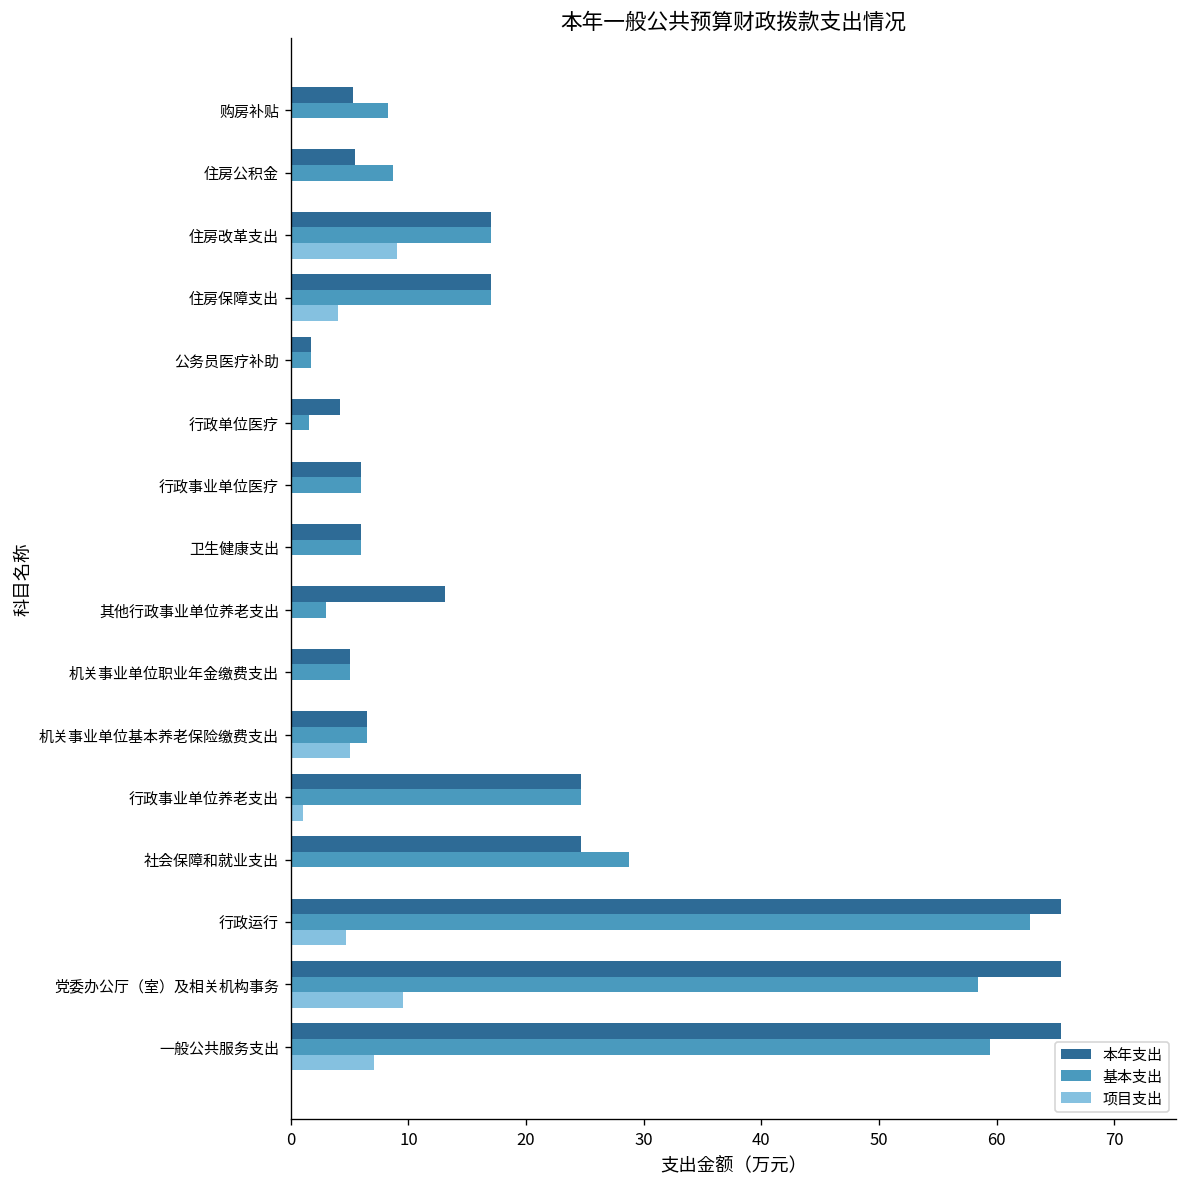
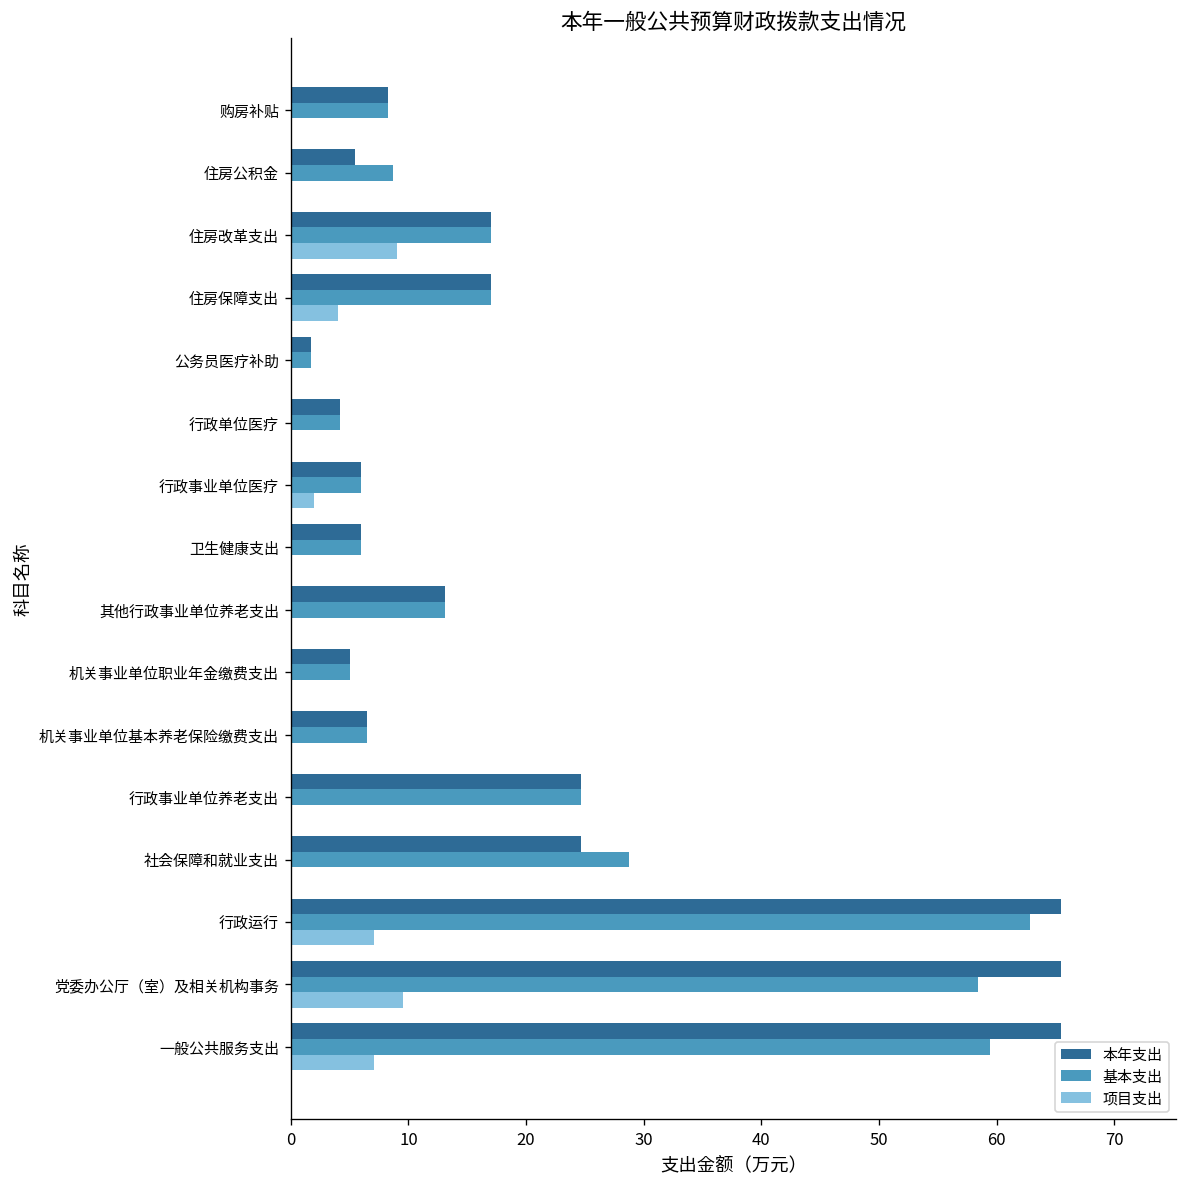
  {
    "本年支出": {
-     "购房补贴": 5,
+     "购房补贴": 8,
      "住房公积金": 5,
      "住房改革支出": 17,
      "住房保障支出": 17,
      "公务员医疗补助": 2,
      "行政单位医疗": 4,
      "行政事业单位医疗": 6,
      "卫生健康支出": 6,
      "其他行政事业单位养老支出": 13,
      "机关事业单位职业年金缴费支出": 5,
      "机关事业单位基本养老保险缴费支出": 6,
      "行政事业单位养老支出": 25,
      "社会保障和就业支出": 25,
      "行政运行": 65,
      "党委办公厅（室）及相关机构事务": 65,
      "一般公共服务支出": 65
    },
    "基本支出": {
      "购房补贴": 8,
      "住房公积金": 9,
      "住房改革支出": 17,
      "住房保障支出": 17,
      "公务员医疗补助": 2,
-     "行政单位医疗": 2,
+     "行政单位医疗": 4,
      "行政事业单位医疗": 6,
      "卫生健康支出": 6,
-     "其他行政事业单位养老支出": 3,
+     "其他行政事业单位养老支出": 13,
      "机关事业单位职业年金缴费支出": 5,
      "机关事业单位基本养老保险缴费支出": 6,
      "行政事业单位养老支出": 25,
      "社会保障和就业支出": 29,
      "行政运行": 63,
      "党委办公厅（室）及相关机构事务": 58,
      "一般公共服务支出": 59
    },
    "项目支出": {
      "购房补贴": 0,
      "住房公积金": 0,
      "住房改革支出": 9,
      "住房保障支出": 4,
      "公务员医疗补助": 0,
      "行政单位医疗": 0,
-     "行政事业单位医疗": 0,
+     "行政事业单位医疗": 2,
      "卫生健康支出": 0,
      "其他行政事业单位养老支出": 0,
      "机关事业单位职业年金缴费支出": 0,
-     "机关事业单位基本养老保险缴费支出": 5,
-     "行政事业单位养老支出": 1,
+     "机关事业单位基本养老保险缴费支出": 0,
+     "行政事业单位养老支出": 0,
      "社会保障和就业支出": 0,
-     "行政运行": 5,
+     "行政运行": 7,
      "党委办公厅（室）及相关机构事务": 10,
      "一般公共服务支出": 7
    }
  }
